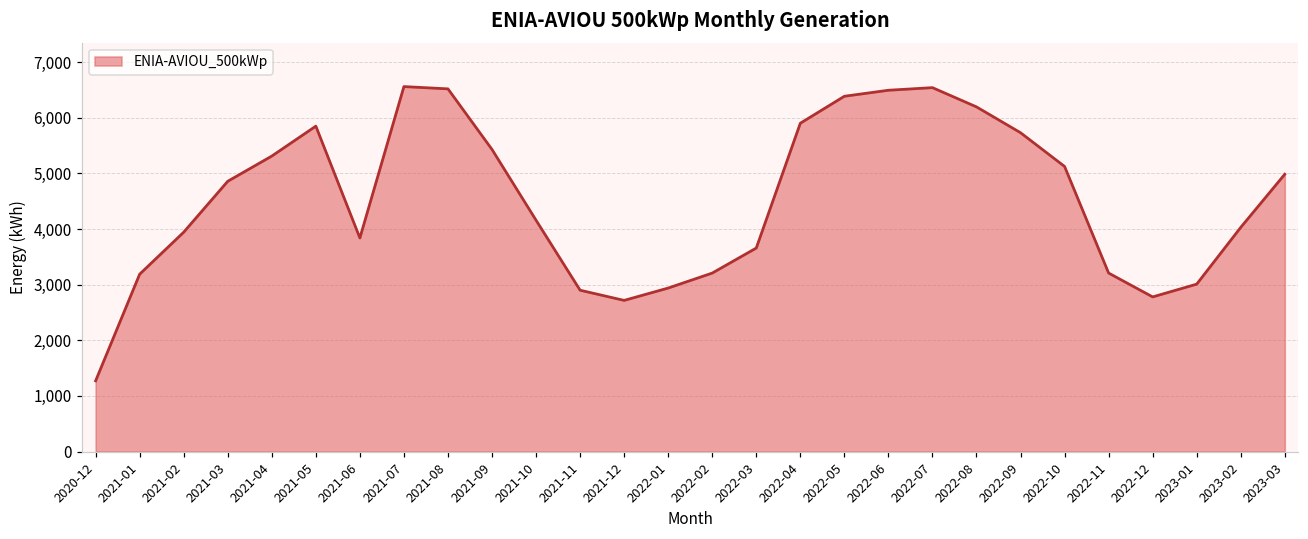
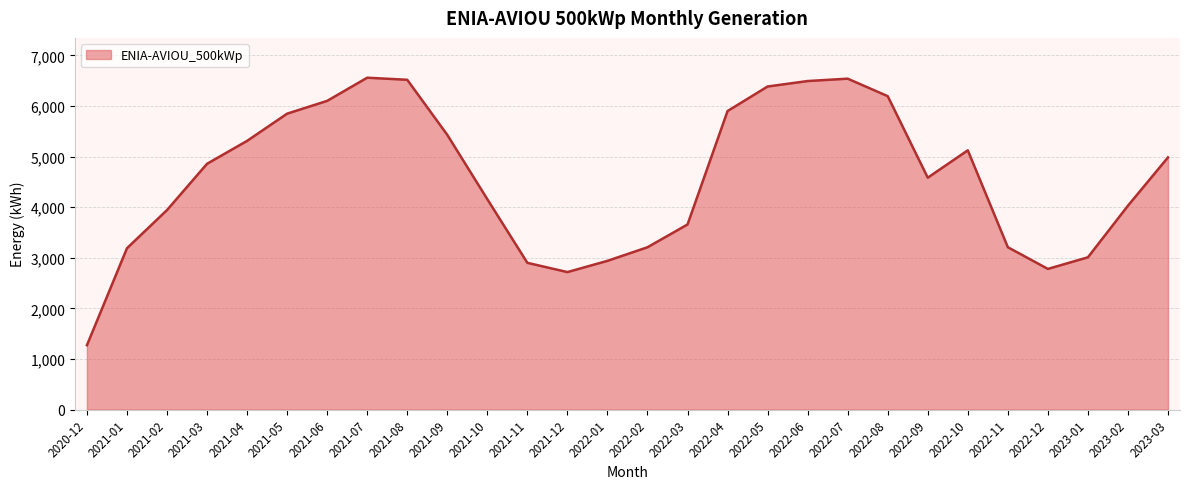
  {
    "2020-12": "1,300",
    "2021-01": "3,200",
    "2021-02": "3,900",
    "2021-03": "4,900",
    "2021-04": "5,300",
    "2021-05": "5,800",
-   "2021-06": "3,800",
+   "2021-06": "6,100",
    "2021-07": "6,600",
    "2021-08": "6,500",
    "2021-09": "5,400",
    "2021-10": "4,200",
    "2021-11": "2,900",
    "2021-12": "2,700",
    "2022-01": "2,900",
    "2022-02": "3,200",
    "2022-03": "3,700",
    "2022-04": "5,900",
    "2022-05": "6,400",
    "2022-06": "6,500",
    "2022-07": "6,500",
    "2022-08": "6,200",
-   "2022-09": "5,700",
+   "2022-09": "4,600",
    "2022-10": "5,100",
    "2022-11": "3,200",
    "2022-12": "2,800",
    "2023-01": "3,000",
    "2023-02": "4,000",
    "2023-03": "5,000"
  }
